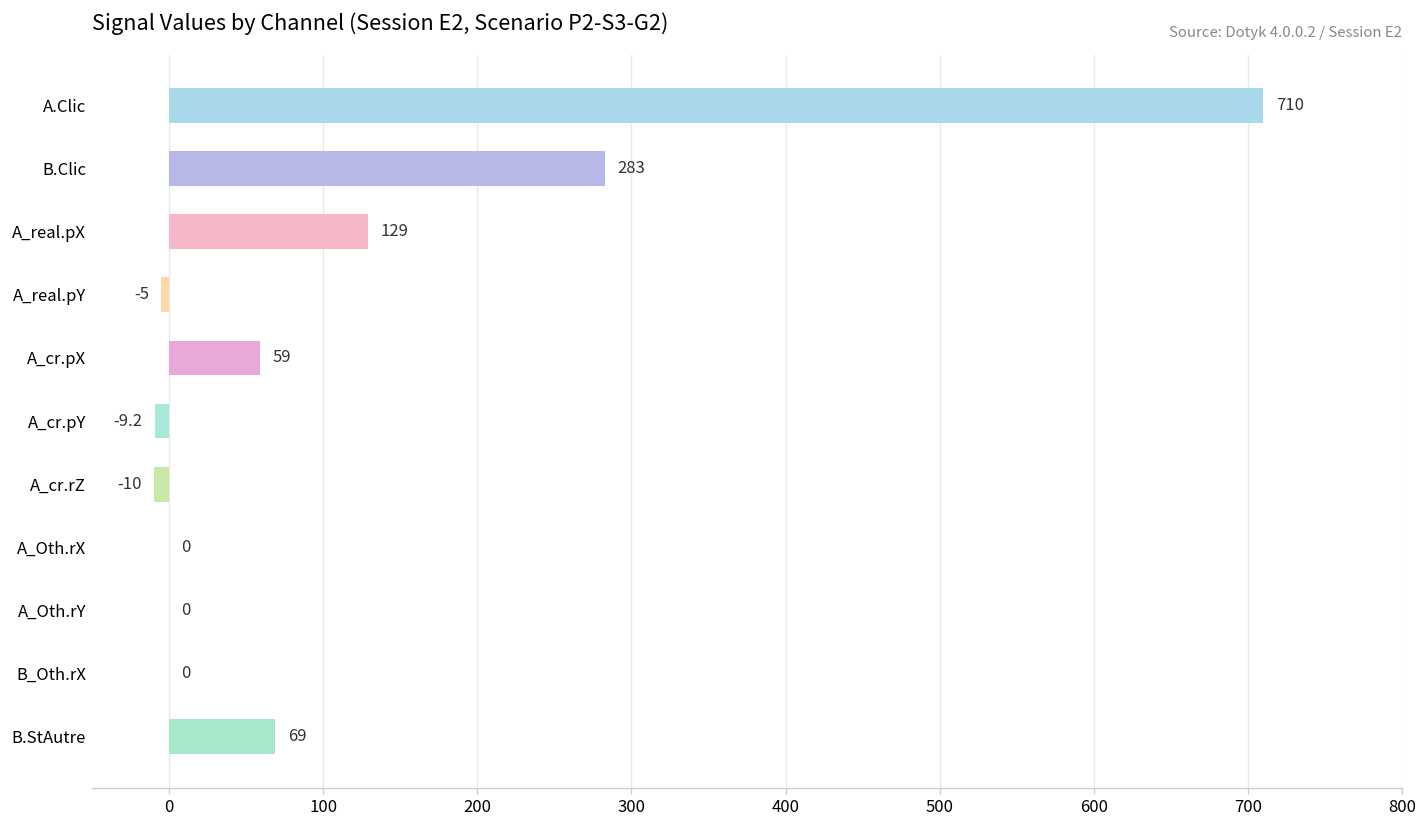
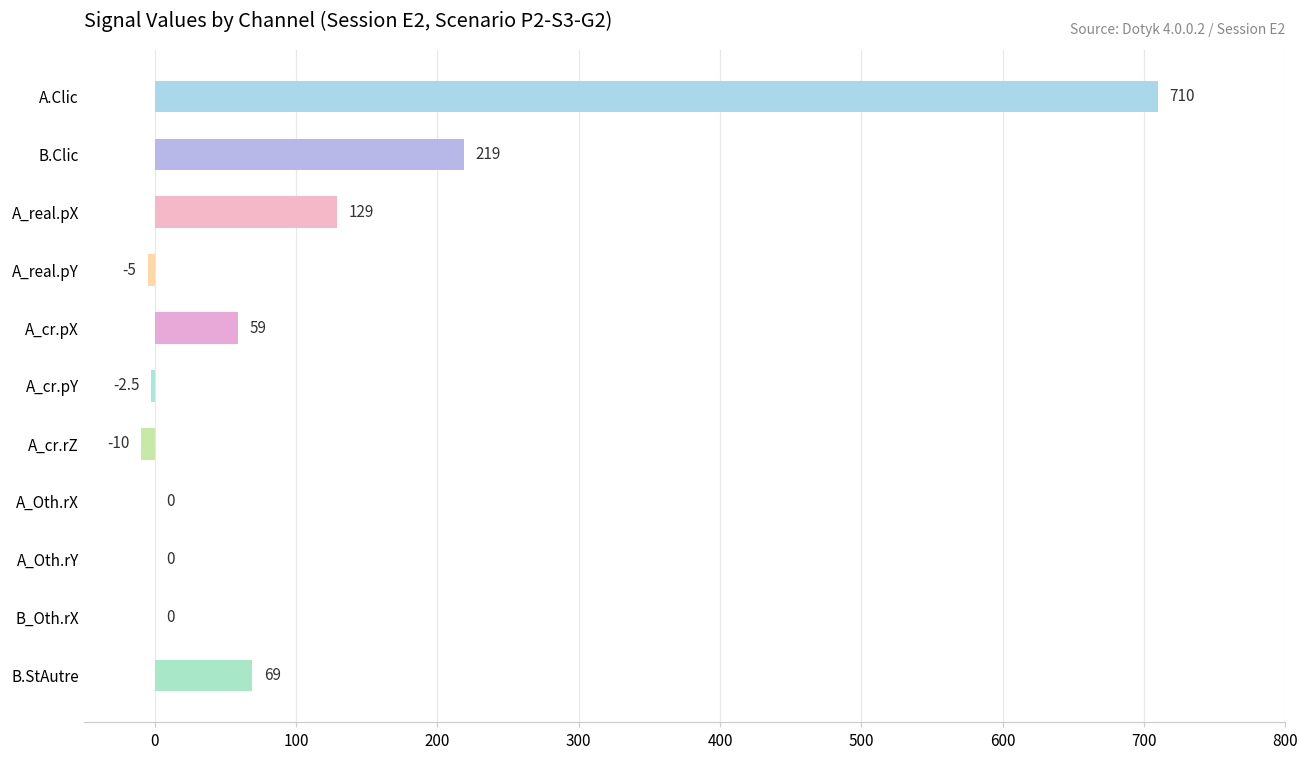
  {
    "A.Clic": 710,
-   "B.Clic": 283,
+   "B.Clic": 219,
    "A_real.pX": 129,
    "A_real.pY": -5,
    "A_cr.pX": 59,
-   "A_cr.pY": -9.2,
+   "A_cr.pY": -2.5,
    "A_cr.rZ": -10,
    "A_Oth.rX": 0,
    "A_Oth.rY": 0,
    "B_Oth.rX": 0,
    "B.StAutre": 69
  }
